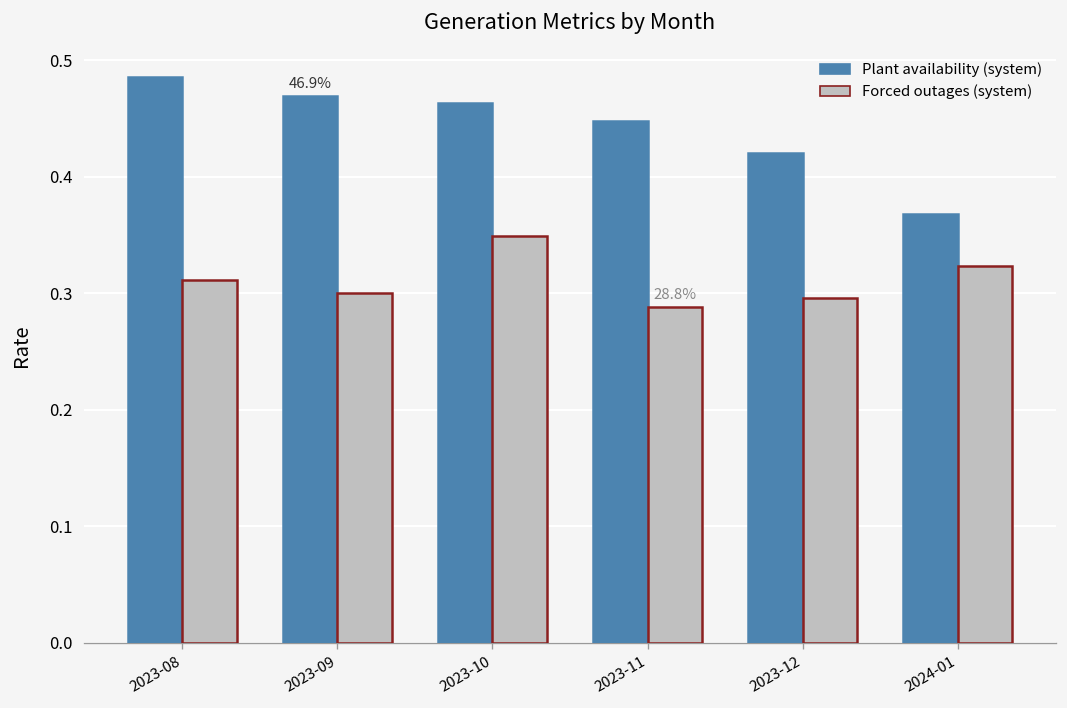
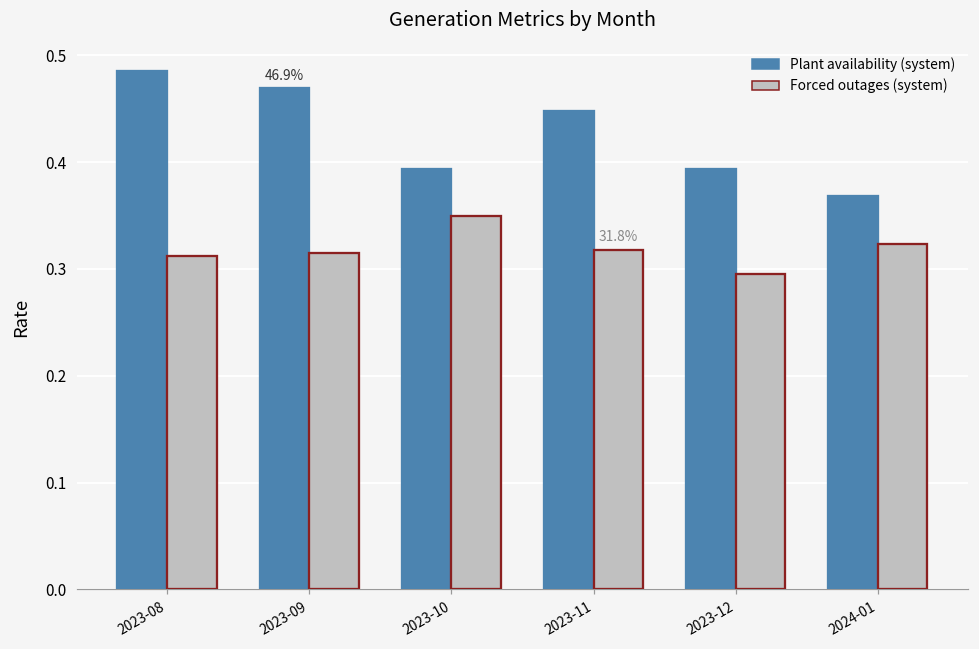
  {
    "Plant availability (system)": {
      "2023-08": "0.49",
-     "2023-10": "0.46",
+     "2023-10": "0.39",
      "2023-11": "0.45",
-     "2023-12": "0.42",
+     "2023-12": "0.39",
      "2024-01": "0.37"
    },
    "Forced outages (system)": {
-     "2023-09": "0.30",
-     "2023-11": "28.8%"
+     "2023-09": "0.31",
+     "2023-11": "31.8%"
    }
  }
